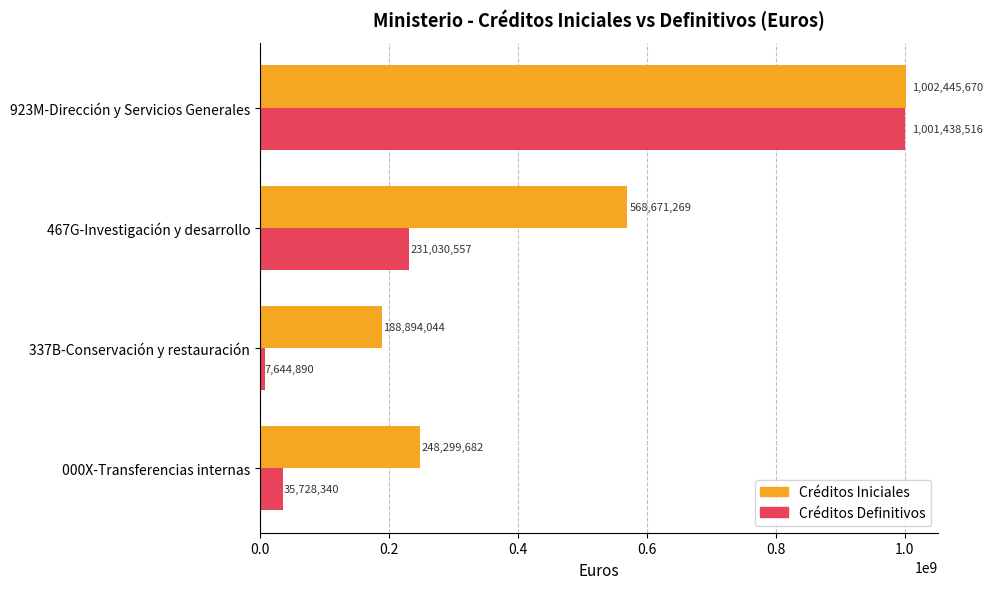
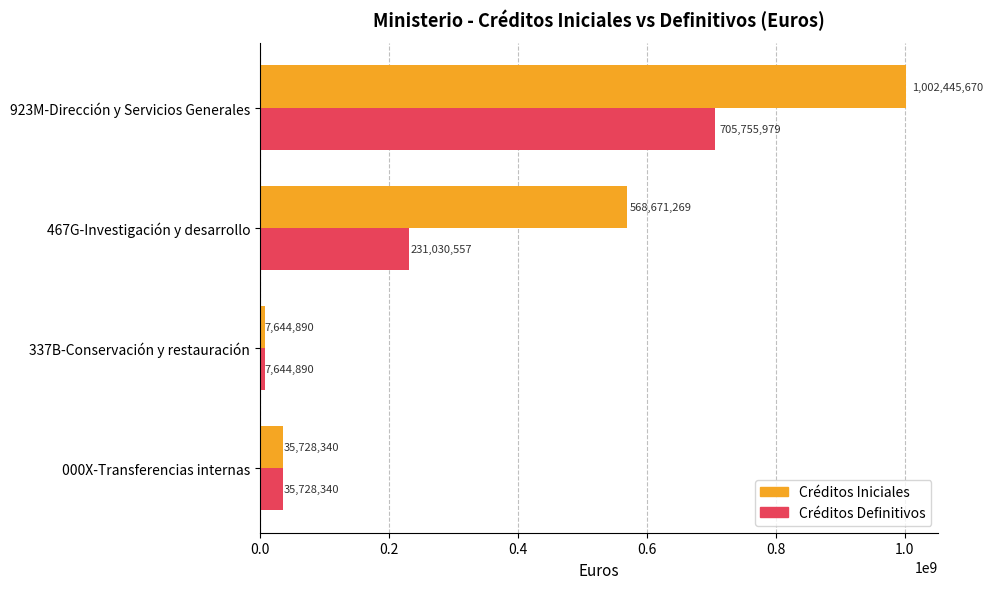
  {
    "Créditos Iniciales": {
      "923M-Dirección y Servicios Generales": "1,002,445,670",
      "467G-Investigación y desarrollo": "568,671,269",
-     "337B-Conservación y restauración": "188,894,044",
-     "000X-Transferencias internas": "248,299,682"
+     "337B-Conservación y restauración": "7,644,890",
+     "000X-Transferencias internas": "35,728,340"
    },
    "Créditos Definitivos": {
-     "923M-Dirección y Servicios Generales": "1,001,438,516",
+     "923M-Dirección y Servicios Generales": "705,755,979",
      "467G-Investigación y desarrollo": "231,030,557",
      "337B-Conservación y restauración": "7,644,890",
      "000X-Transferencias internas": "35,728,340"
    }
  }
